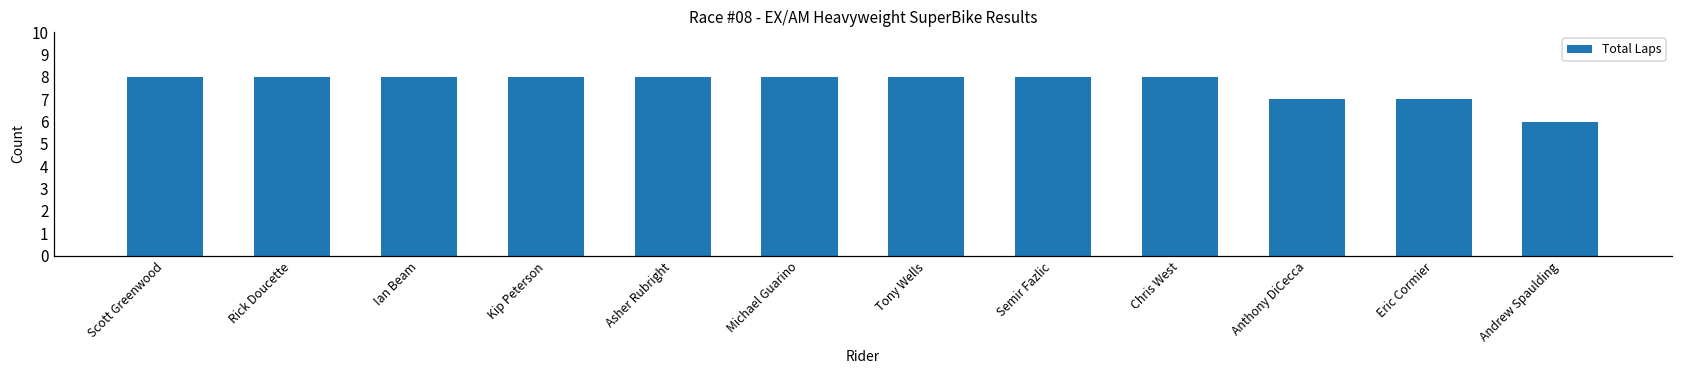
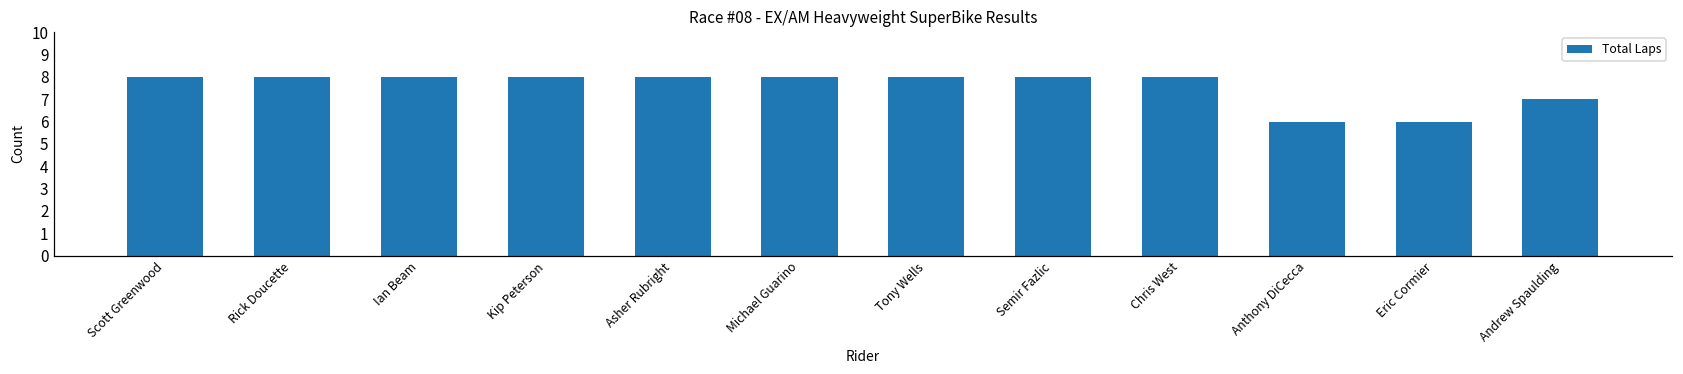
  {
    "Scott Greenwood": 8,
    "Rick Doucette": 8,
    "Ian Beam": 8,
    "Kip Peterson": 8,
    "Asher Rubright": 8,
    "Michael Guarino": 8,
    "Tony Wells": 8,
    "Semir Fazlic": 8,
    "Chris West": 8,
-   "Anthony DiCecca": 7,
-   "Eric Cormier": 7,
-   "Andrew Spaulding": 6
+   "Anthony DiCecca": 6,
+   "Eric Cormier": 6,
+   "Andrew Spaulding": 7
  }
